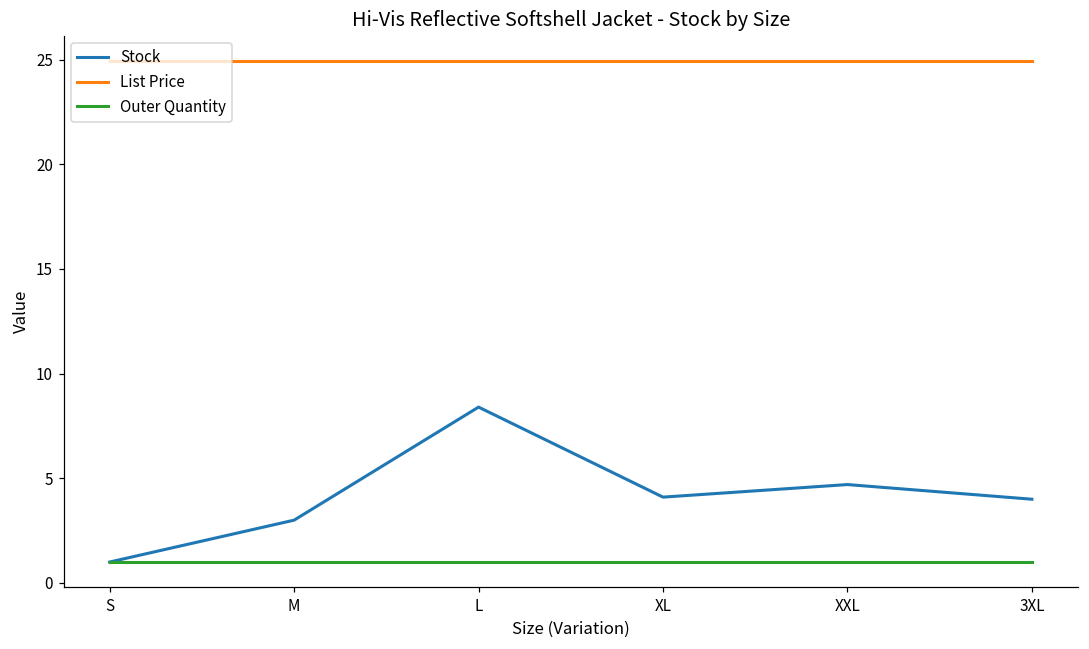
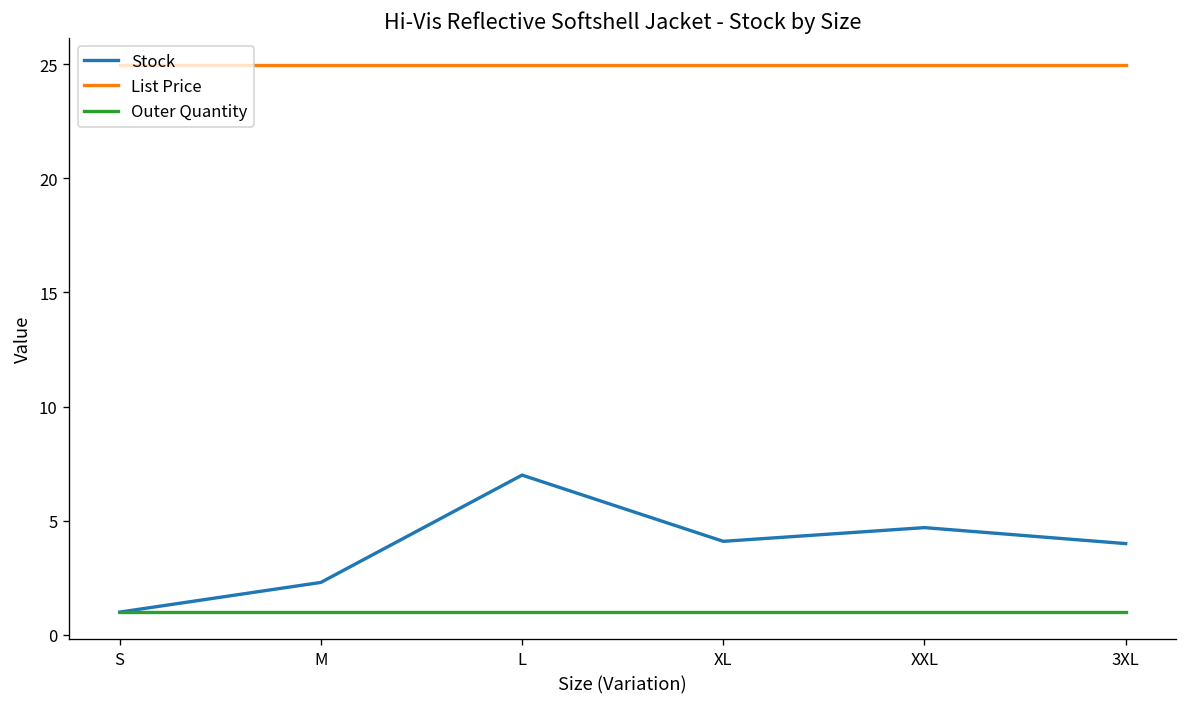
  {
    "Stock": {
-     "M": 3.0,
-     "L": 8.4,
+     "M": 2.3,
+     "L": 7.0,
      "XL": 4.1,
      "XXL": 4.7,
      "3XL": 4.0
    },
    "List Price": {
      "M": 25.0,
      "L": 25.0,
      "XL": 25.0,
      "XXL": 25.0,
      "3XL": 25.0
    },
    "Outer Quantity": {
      "M": 1.0,
      "L": 1.0,
      "XL": 1.0,
      "XXL": 1.0,
      "3XL": 1.0
    }
  }
